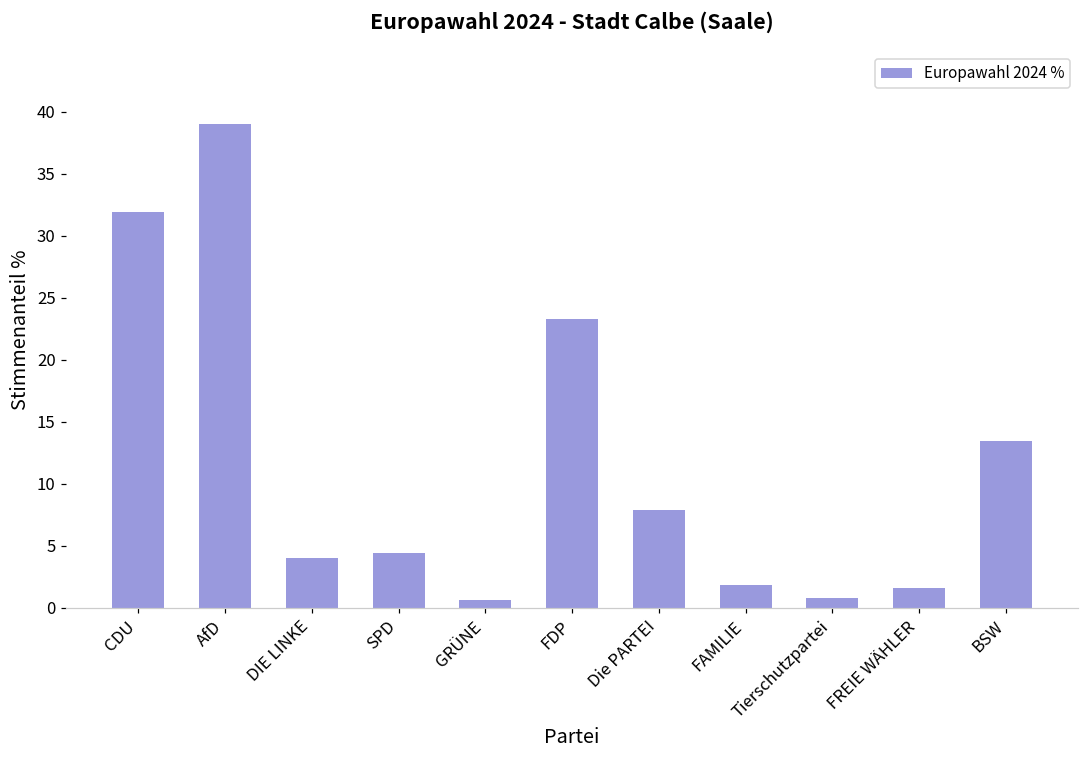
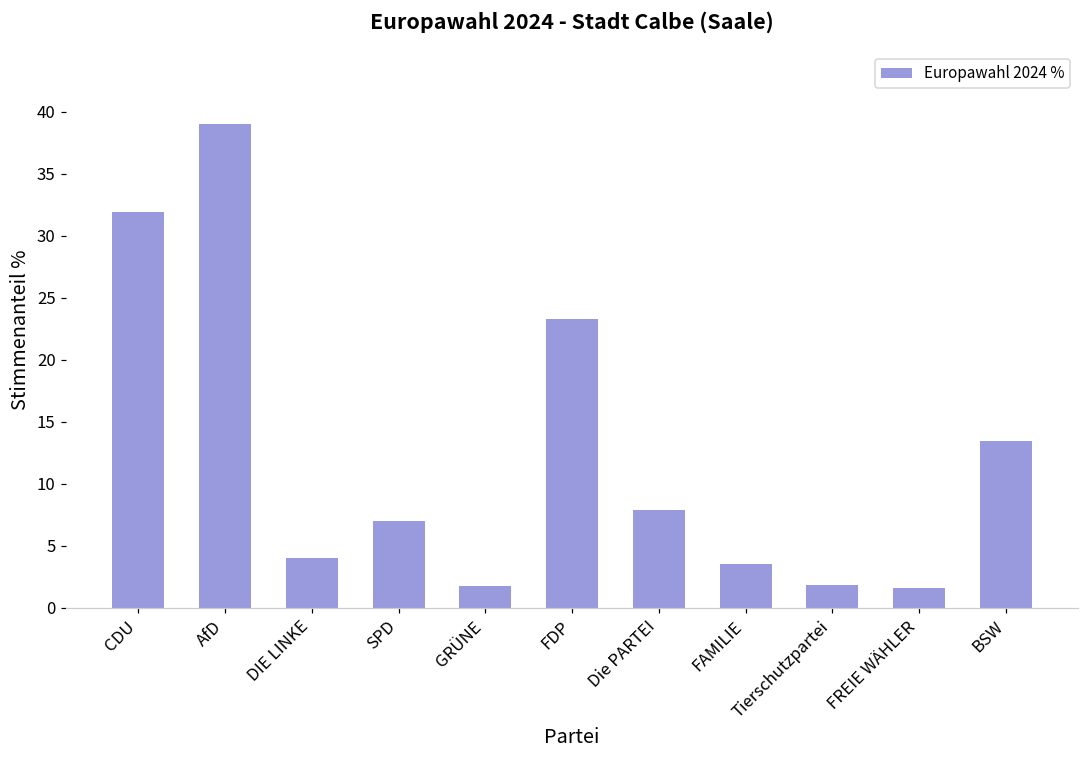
  {
    "CDU": 31.9,
    "AfD": 39.0,
    "DIE LINKE": 4.0,
-   "SPD": 4.4,
-   "GRÜNE": 0.6,
+   "SPD": 7.0,
+   "GRÜNE": 1.7,
    "FDP": 23.3,
    "Die PARTEI": 7.9,
-   "FAMILIE": 1.8,
-   "Tierschutzpartei": 0.8,
+   "FAMILIE": 3.5,
+   "Tierschutzpartei": 1.8,
    "FREIE WÄHLER": 1.6,
    "BSW": 13.4
  }
